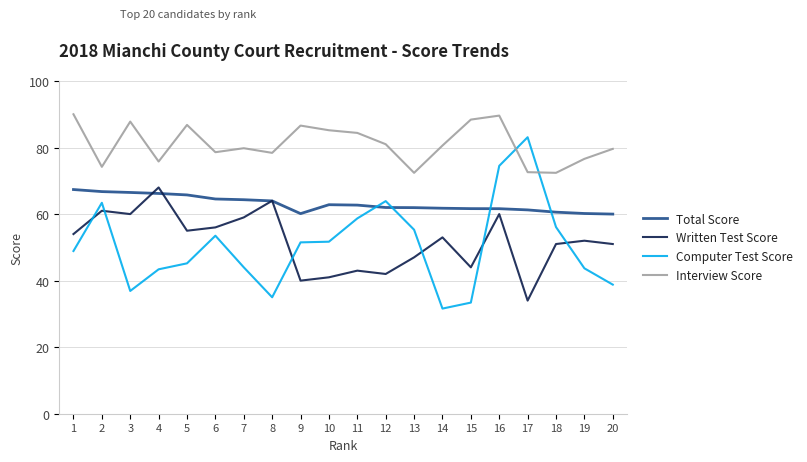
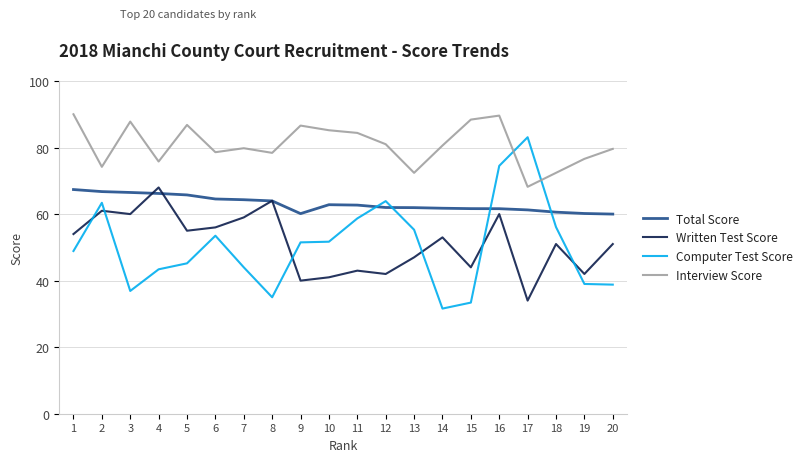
  {
    "Total Score": {
      "1": 67,
      "2": 67,
      "3": 67,
      "4": 66,
      "5": 66,
      "6": 65,
      "7": 64,
      "9": 60,
      "10": 63,
      "11": 63,
      "12": 62,
      "13": 62,
      "14": 62,
      "15": 62,
      "16": 62,
      "17": 61,
      "18": 61,
      "19": 60,
      "20": 60
    },
    "Written Test Score": {
      "1": 54,
      "2": 61,
      "3": 60,
      "4": 68,
      "5": 55,
      "6": 56,
      "7": 59,
      "9": 40,
      "10": 41,
      "11": 43,
      "12": 42,
      "13": 47,
      "14": 53,
      "15": 44,
      "16": 60,
      "17": 34,
      "18": 51,
-     "19": 52,
+     "19": 42,
      "20": 51
    },
    "Computer Test Score": {
      "1": 49,
      "2": 63,
      "3": 37,
      "4": 43,
      "5": 45,
      "6": 54,
      "7": 44,
      "8": 35,
      "9": 52,
      "10": 52,
      "11": 59,
      "12": 64,
      "13": 55,
      "14": 32,
      "15": 33,
      "16": 75,
      "17": 83,
      "18": 56,
-     "19": 44,
+     "19": 39,
      "20": 39
    },
    "Interview Score": {
      "1": 90,
      "2": 74,
      "3": 88,
      "4": 76,
      "5": 87,
      "6": 79,
      "7": 80,
      "8": 78,
      "9": 87,
      "10": 85,
      "11": 84,
      "12": 81,
      "13": 72,
      "14": 81,
      "15": 88,
      "16": 90,
-     "17": 73,
+     "17": 68,
      "18": 72,
      "19": 77,
      "20": 80
    }
  }
